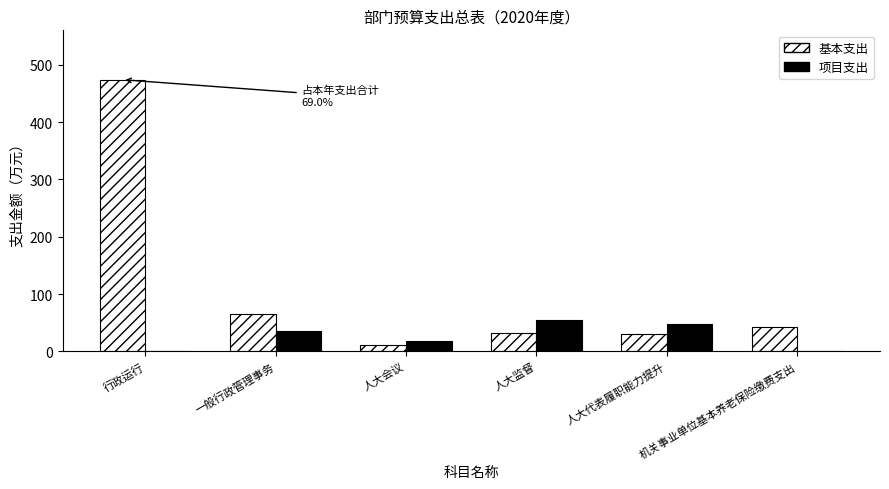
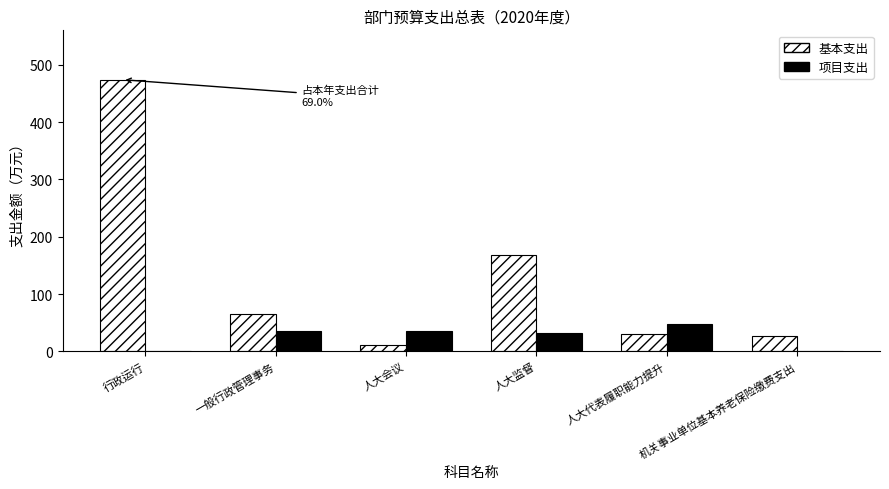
  {
    "基本支出": {
      "一般行政管理事务": 70,
      "人大会议": 10,
-     "人大监督": 30,
+     "人大监督": 170,
      "人大代表履职能力提升": 30,
-     "机关事业单位基本养老保险缴费支出": 40
+     "机关事业单位基本养老保险缴费支出": 30
    },
    "项目支出": {
      "行政运行": 0,
      "一般行政管理事务": 40,
-     "人大会议": 20,
-     "人大监督": 60,
+     "人大会议": 40,
+     "人大监督": 30,
      "人大代表履职能力提升": 50,
      "机关事业单位基本养老保险缴费支出": 0
    }
  }
